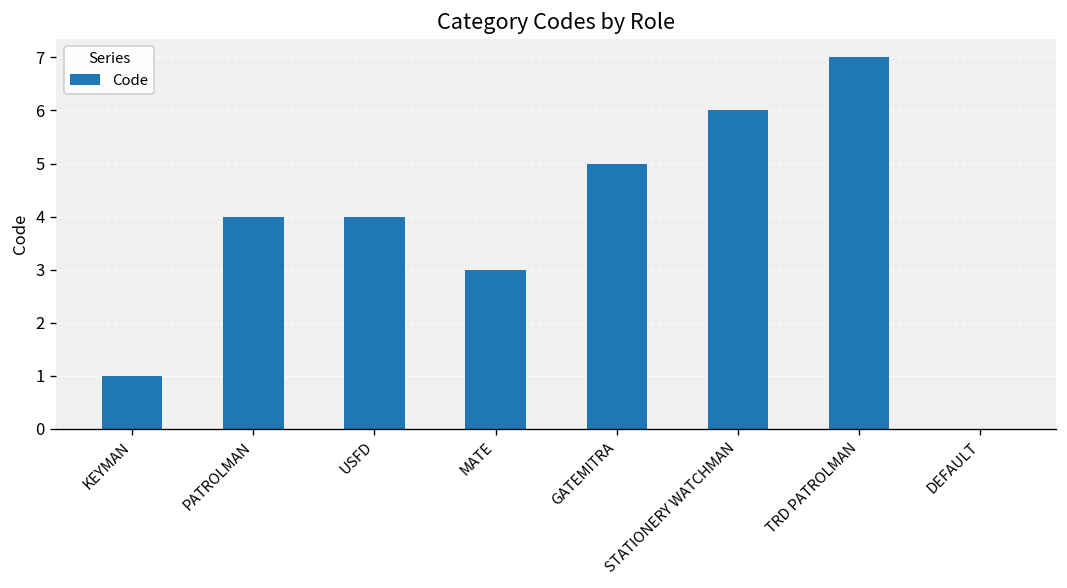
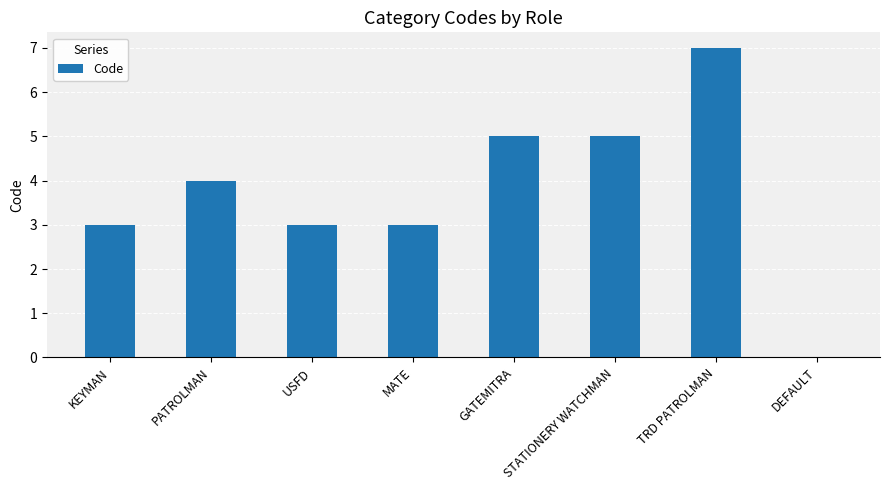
  {
-   "KEYMAN": 1,
+   "KEYMAN": 3,
    "PATROLMAN": 4,
-   "USFD": 4,
+   "USFD": 3,
    "MATE": 3,
    "GATEMITRA": 5,
-   "STATIONERY WATCHMAN": 6,
+   "STATIONERY WATCHMAN": 5,
    "TRD PATROLMAN": 7,
    "DEFAULT": 0
  }
